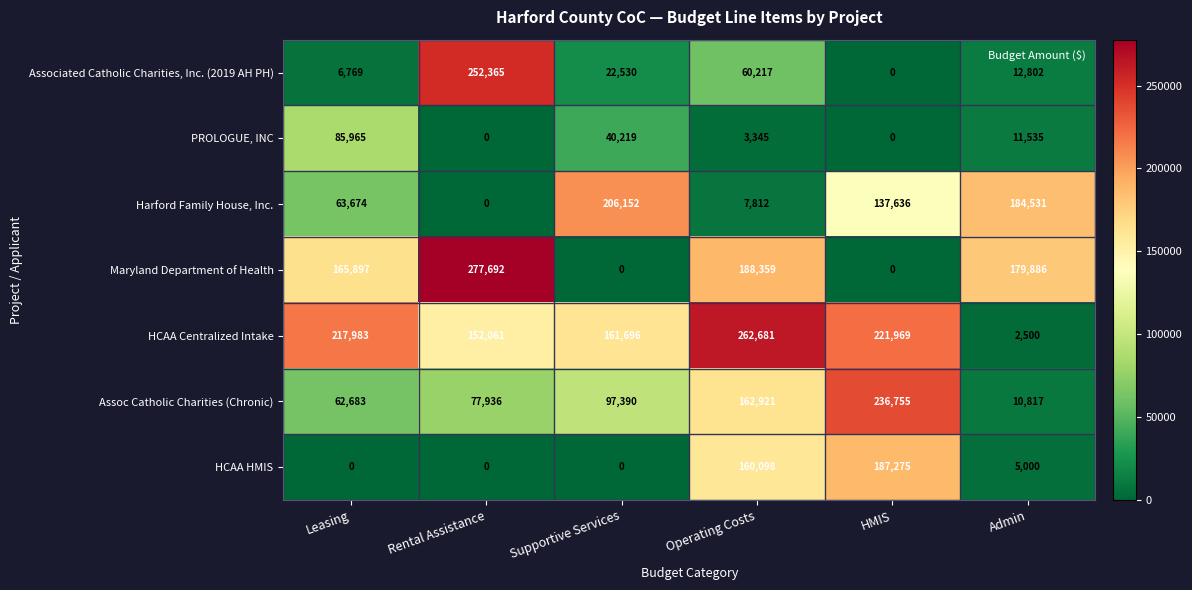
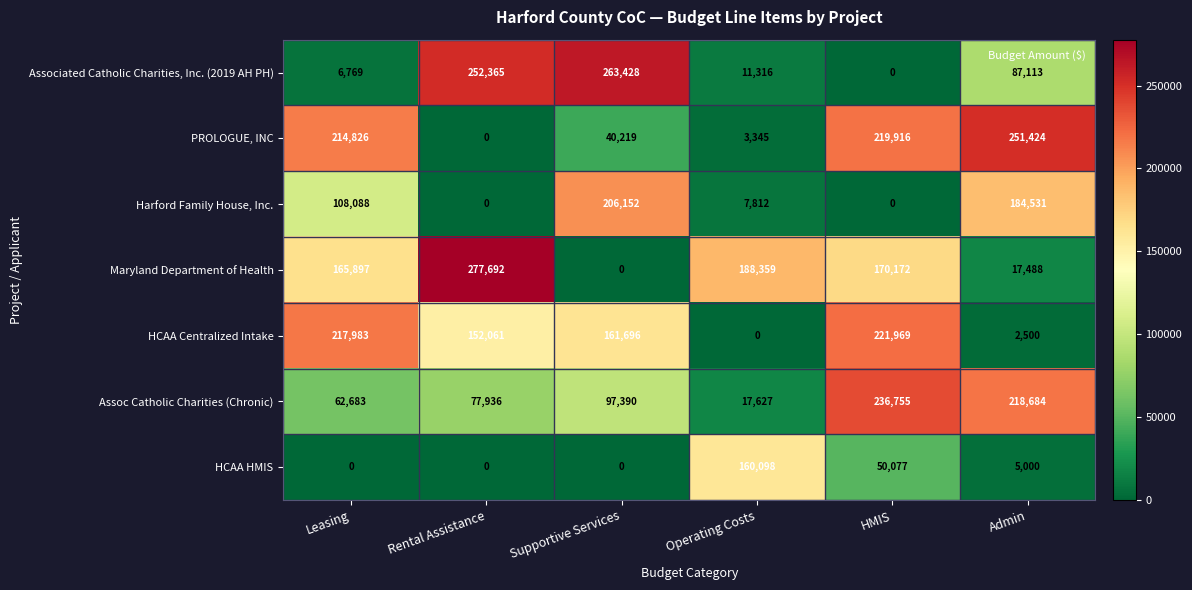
  {
    "Associated Catholic Charities, Inc. (2019 AH PH)": {
      "Leasing": "6,769",
      "Rental Assistance": "252,365",
-     "Supportive Services": "22,530",
-     "Operating Costs": "60,217",
+     "Supportive Services": "263,428",
+     "Operating Costs": "11,316",
      "HMIS": "0",
-     "Admin": "12,802"
+     "Admin": "87,113"
    },
    "PROLOGUE, INC": {
-     "Leasing": "85,965",
+     "Leasing": "214,826",
      "Rental Assistance": "0",
      "Supportive Services": "40,219",
      "Operating Costs": "3,345",
-     "HMIS": "0",
-     "Admin": "11,535"
+     "HMIS": "219,916",
+     "Admin": "251,424"
    },
    "Harford Family House, Inc.": {
-     "Leasing": "63,674",
+     "Leasing": "108,088",
      "Rental Assistance": "0",
      "Supportive Services": "206,152",
      "Operating Costs": "7,812",
-     "HMIS": "137,636",
+     "HMIS": "0",
      "Admin": "184,531"
    },
    "Maryland Department of Health": {
      "Leasing": "165,897",
      "Rental Assistance": "277,692",
      "Supportive Services": "0",
      "Operating Costs": "188,359",
-     "HMIS": "0",
-     "Admin": "179,886"
+     "HMIS": "170,172",
+     "Admin": "17,488"
    },
    "HCAA Centralized Intake": {
      "Leasing": "217,983",
      "Rental Assistance": "152,061",
      "Supportive Services": "161,696",
-     "Operating Costs": "262,681",
+     "Operating Costs": "0",
      "HMIS": "221,969",
      "Admin": "2,500"
    },
    "Assoc Catholic Charities (Chronic)": {
      "Leasing": "62,683",
      "Rental Assistance": "77,936",
      "Supportive Services": "97,390",
-     "Operating Costs": "162,921",
+     "Operating Costs": "17,627",
      "HMIS": "236,755",
-     "Admin": "10,817"
+     "Admin": "218,684"
    },
    "HCAA HMIS": {
      "Leasing": "0",
      "Rental Assistance": "0",
      "Supportive Services": "0",
      "Operating Costs": "160,098",
-     "HMIS": "187,275",
+     "HMIS": "50,077",
      "Admin": "5,000"
    }
  }
